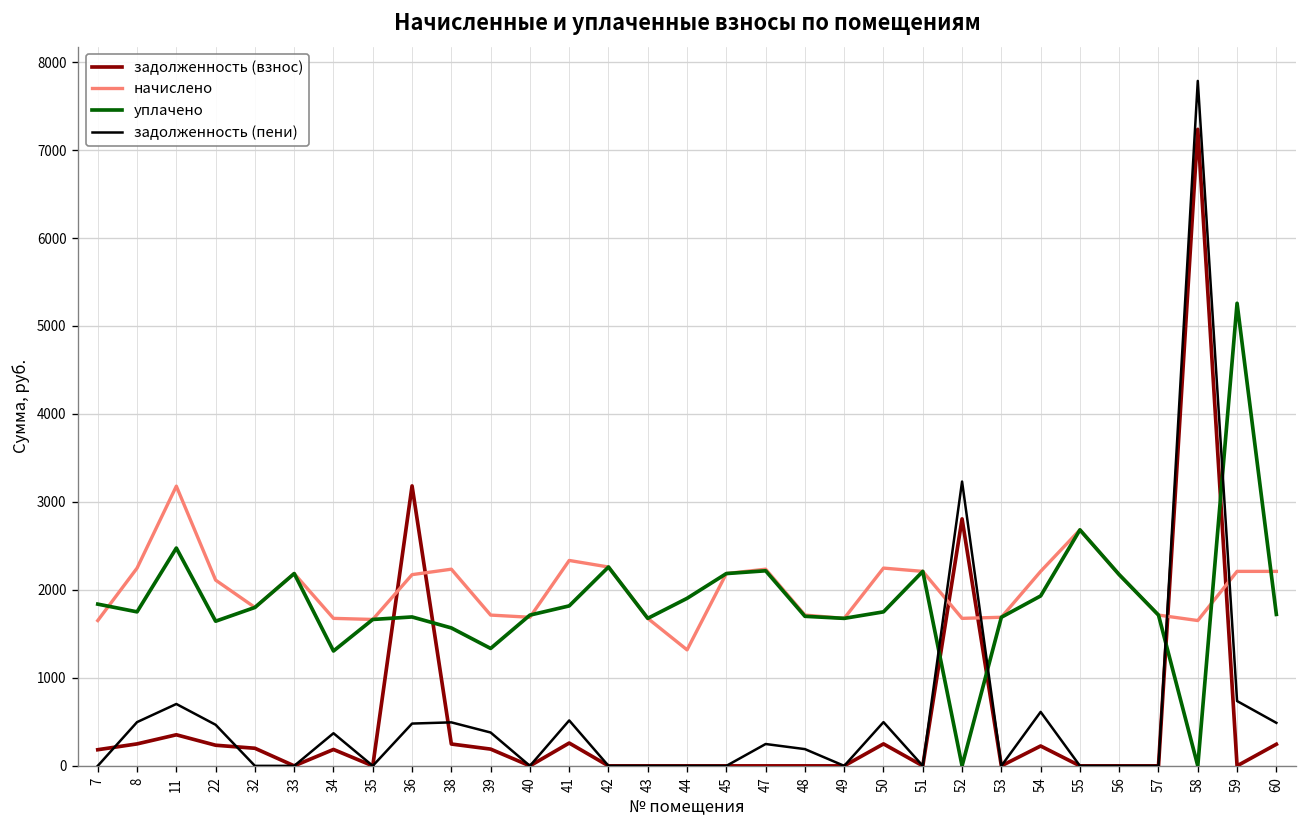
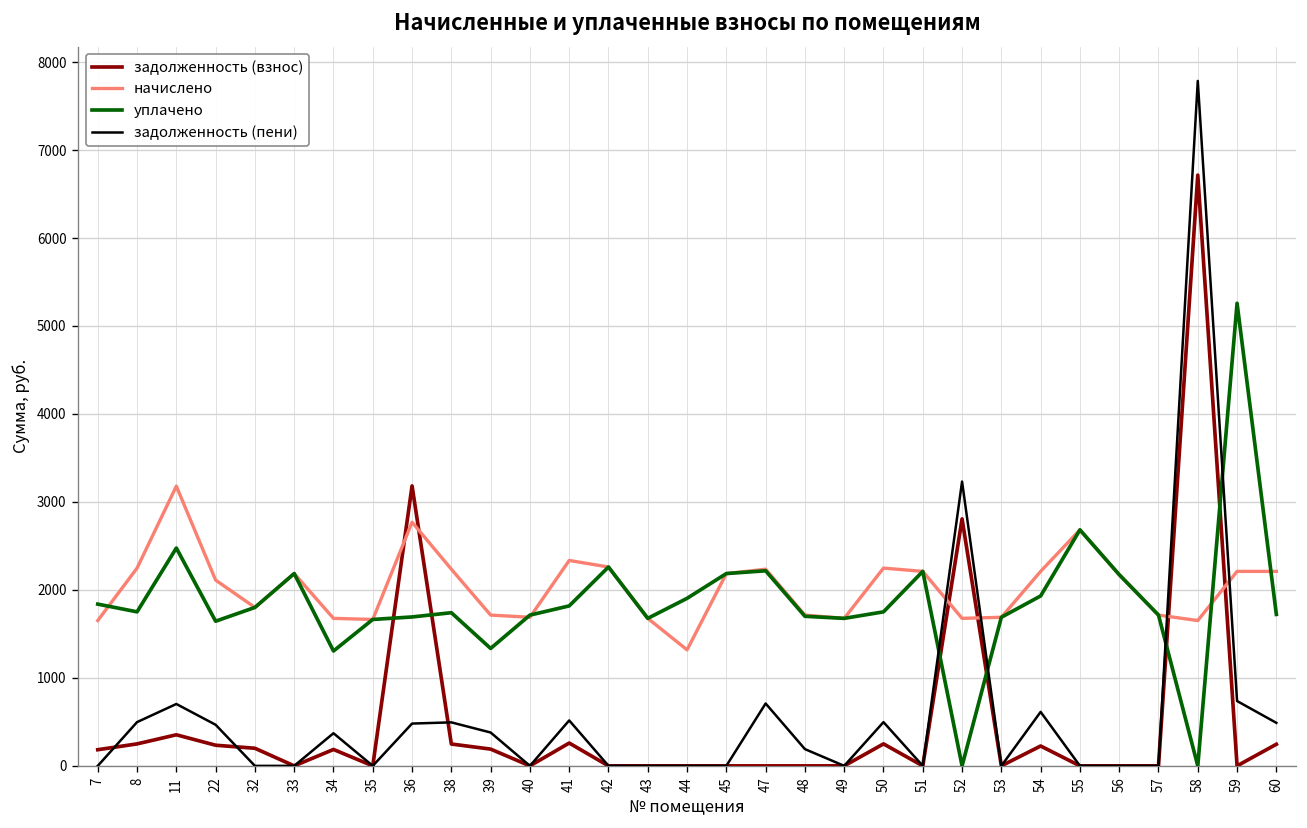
  {
    "задолженность (взнос)": {
      "7": 200,
      "8": 200,
      "11": 400,
      "22": 200,
      "32": 200,
      "34": 200,
      "36": 3200,
      "38": 200,
      "39": 200,
      "41": 300,
      "47": 0,
      "48": 0,
      "50": 200,
      "52": 2800,
      "54": 200,
-     "58": 7200,
+     "58": 6700,
      "59": 0,
      "60": 200
    },
    "начислено": {
      "7": 1700,
      "8": 2200,
      "11": 3200,
      "22": 2100,
      "34": 1700,
-     "36": 2200,
+     "36": 2800,
      "38": 2200,
      "39": 1700,
      "41": 2300,
      "44": 1300,
      "50": 2200,
      "52": 1700,
      "54": 2200,
      "58": 1700,
      "59": 2200,
      "60": 2200
    },
    "уплачено": {
      "7": 1800,
      "8": 1800,
      "11": 2500,
      "22": 1600,
      "34": 1300,
      "36": 1700,
-     "38": 1600,
+     "38": 1700,
      "39": 1300,
      "41": 1800,
      "44": 1900,
      "50": 1800,
      "52": 0,
      "54": 1900,
      "58": 0,
      "59": 5300,
      "60": 1700
    },
    "задолженность (пени)": {
      "7": 0,
      "8": 500,
      "11": 700,
      "22": 500,
      "32": 0,
      "34": 400,
      "36": 500,
      "38": 500,
      "39": 400,
      "41": 500,
-     "47": 200,
+     "47": 700,
      "48": 200,
      "50": 500,
      "52": 3200,
      "54": 600,
      "58": 7800,
      "59": 700,
      "60": 500
    }
  }
